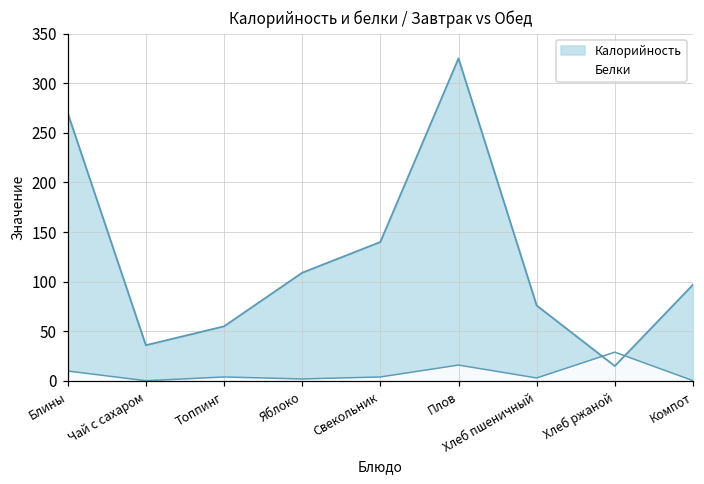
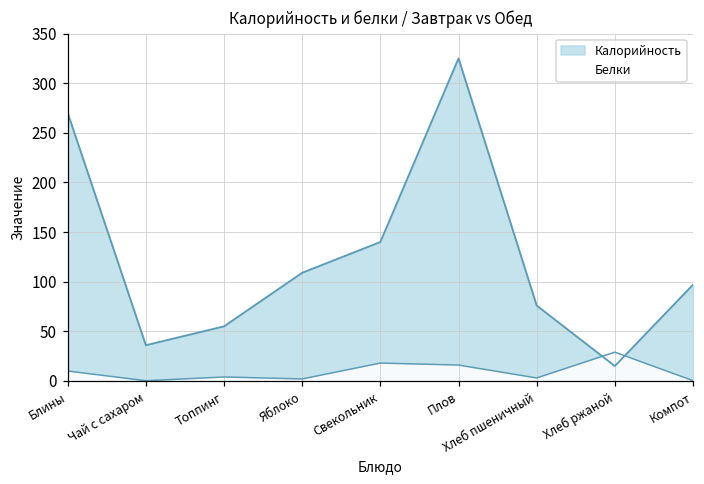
  {
    "Калорийность": {
      "Блины": 270,
      "Чай с сахаром": 40,
      "Топпинг": 60,
      "Яблоко": 110,
      "Свекольник": 140,
      "Плов": 330,
      "Хлеб пшеничный": 80,
      "Хлеб ржаной": 20,
      "Компот": 100
    },
    "Белки": {
      "Блины": 10,
      "Чай с сахаром": 0,
      "Топпинг": 0,
      "Яблоко": 0,
-     "Свекольник": 0,
+     "Свекольник": 20,
      "Плов": 20,
      "Хлеб пшеничный": 0,
      "Хлеб ржаной": 30,
      "Компот": 0
    }
  }
